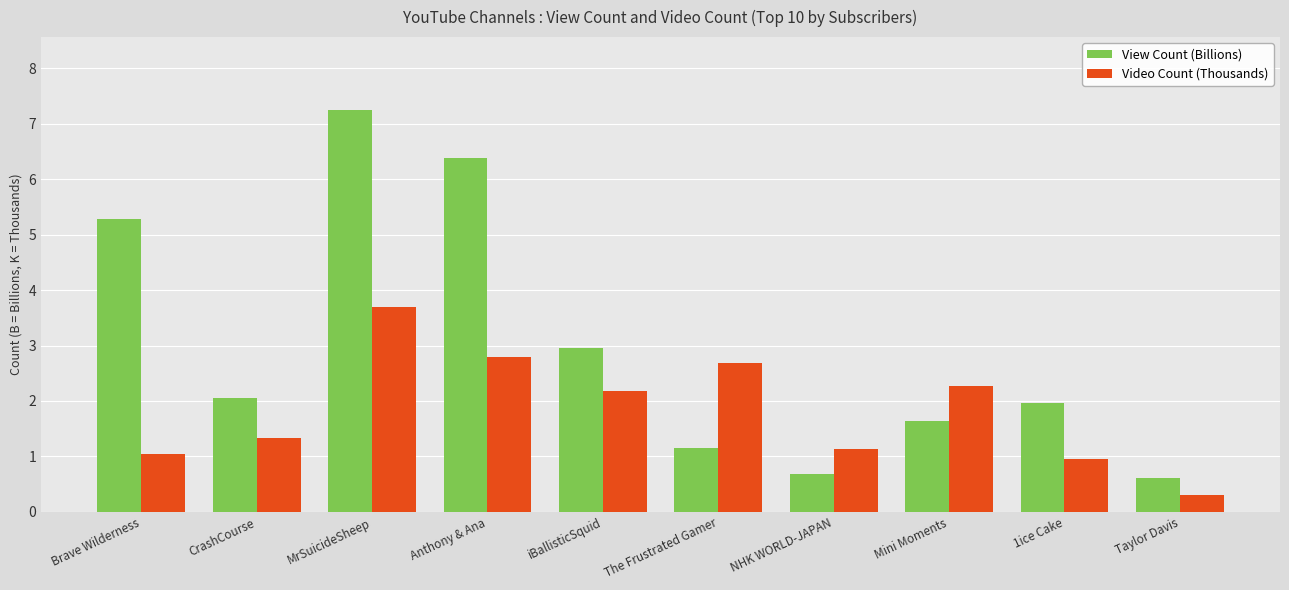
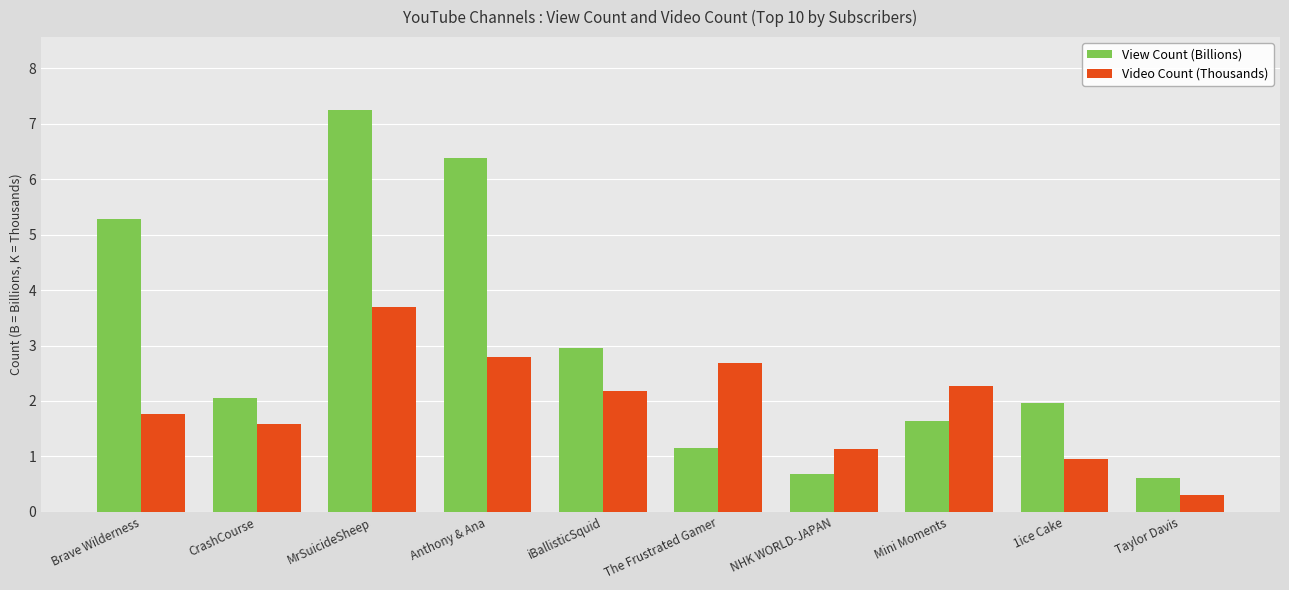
  {
    "View Count (Billions)": {
      "Brave Wilderness": 5.3,
      "CrashCourse": 2.0,
      "MrSuicideSheep": 7.3,
      "Anthony & Ana": 6.4,
      "iBallisticSquid": 3.0,
      "The Frustrated Gamer": 1.2,
      "NHK WORLD-JAPAN": 0.7,
      "Mini Moments": 1.6,
      "1ice Cake": 2.0,
      "Taylor Davis": 0.6
    },
    "Video Count (Thousands)": {
-     "Brave Wilderness": 1.0,
-     "CrashCourse": 1.3,
+     "Brave Wilderness": 1.8,
+     "CrashCourse": 1.6,
      "MrSuicideSheep": 3.7,
      "Anthony & Ana": 2.8,
      "iBallisticSquid": 2.2,
      "The Frustrated Gamer": 2.7,
      "NHK WORLD-JAPAN": 1.1,
      "Mini Moments": 2.3,
      "1ice Cake": 1.0,
      "Taylor Davis": 0.3
    }
  }
